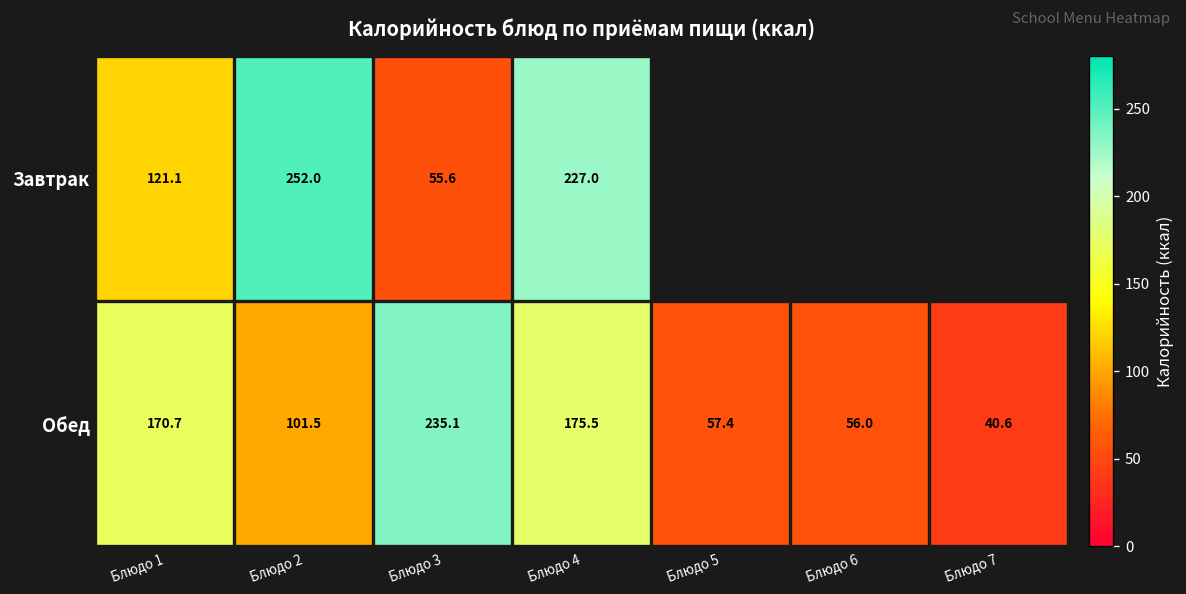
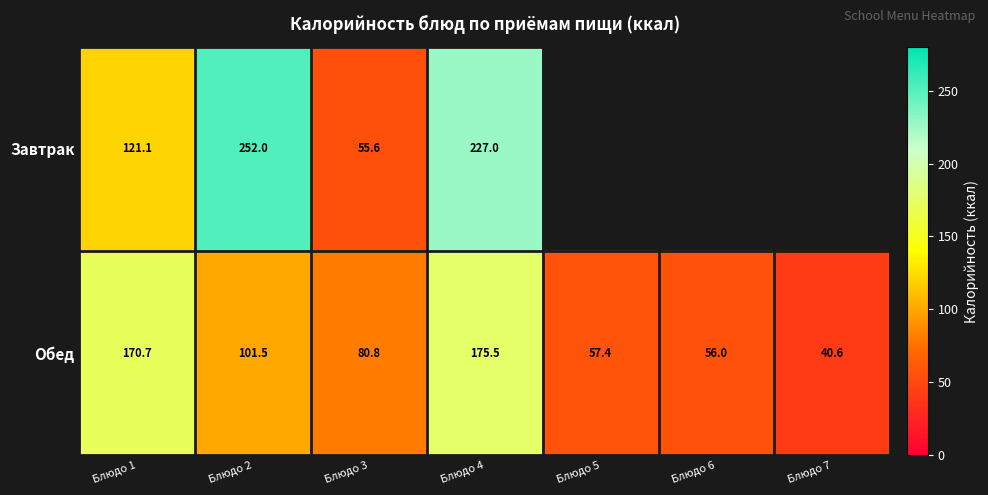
  {
    "Завтрак": {
      "Блюдо 1": 121.1,
      "Блюдо 2": 252.0,
      "Блюдо 3": 55.6,
      "Блюдо 4": 227.0
    },
    "Обед": {
      "Блюдо 1": 170.7,
      "Блюдо 2": 101.5,
-     "Блюдо 3": 235.1,
+     "Блюдо 3": 80.8,
      "Блюдо 4": 175.5,
      "Блюдо 5": 57.4,
      "Блюдо 6": 56.0,
      "Блюдо 7": 40.6
    }
  }
